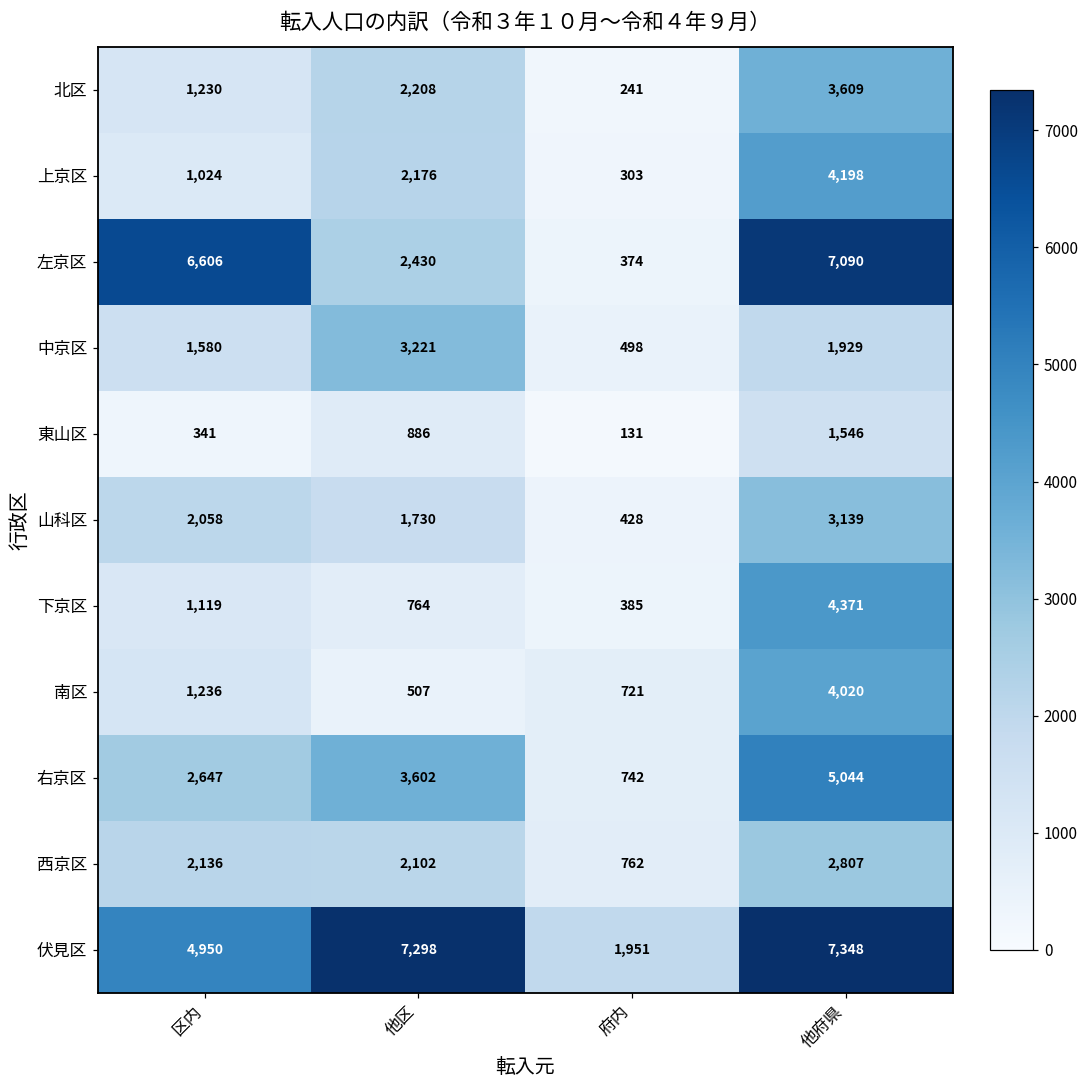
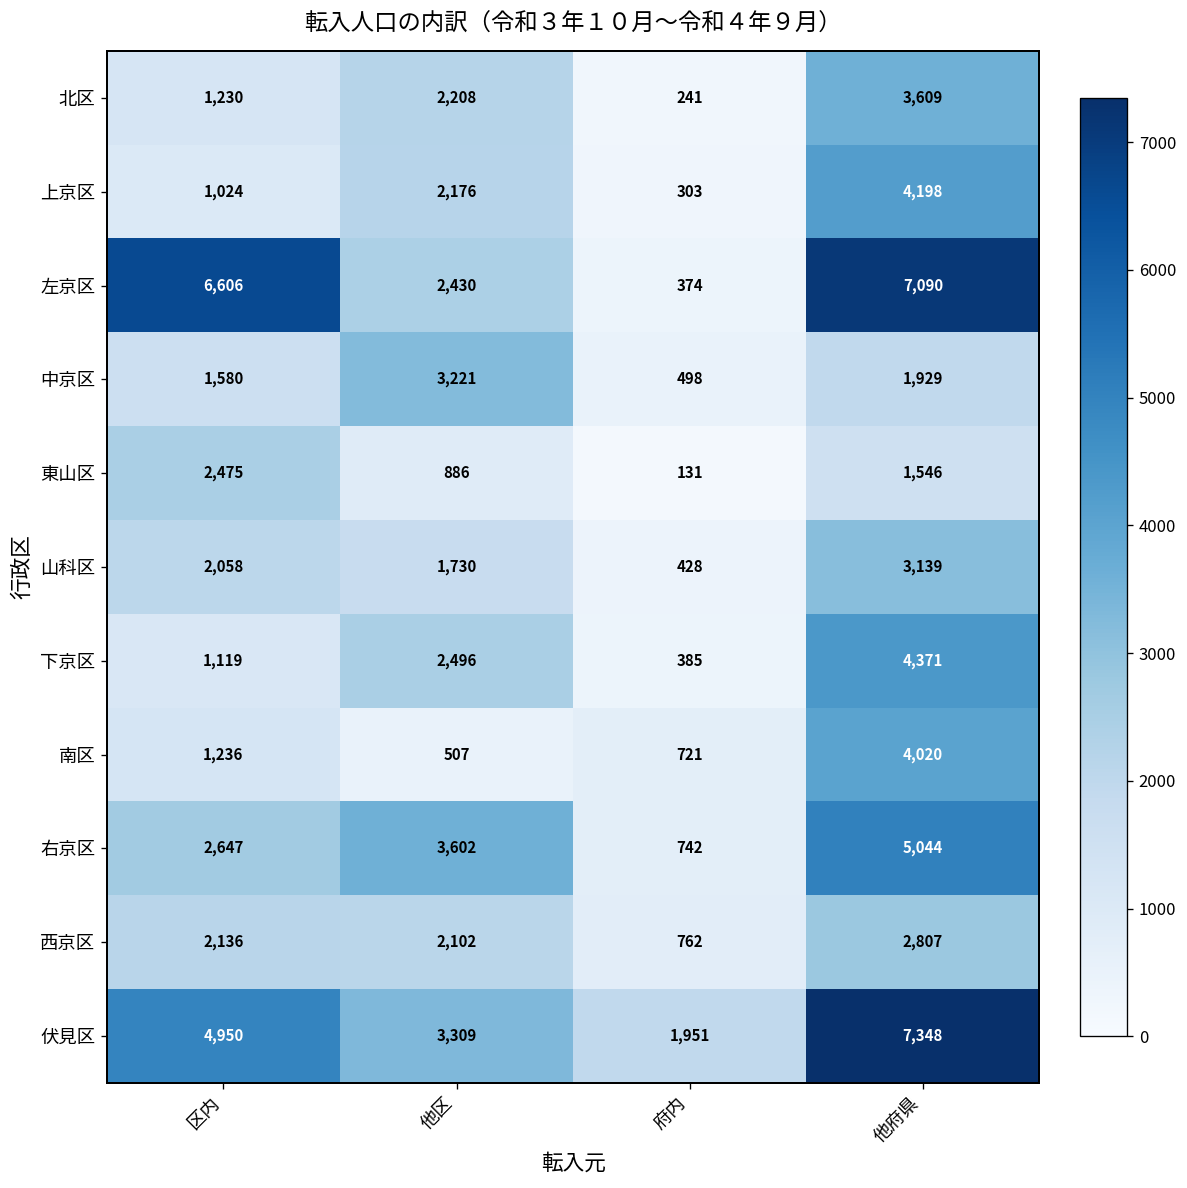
  {
    "北区": {
      "区内": "1,230",
      "他区": "2,208",
      "府内": "241",
      "他府県": "3,609"
    },
    "上京区": {
      "区内": "1,024",
      "他区": "2,176",
      "府内": "303",
      "他府県": "4,198"
    },
    "左京区": {
      "区内": "6,606",
      "他区": "2,430",
      "府内": "374",
      "他府県": "7,090"
    },
    "中京区": {
      "区内": "1,580",
      "他区": "3,221",
      "府内": "498",
      "他府県": "1,929"
    },
    "東山区": {
-     "区内": "341",
+     "区内": "2,475",
      "他区": "886",
      "府内": "131",
      "他府県": "1,546"
    },
    "山科区": {
      "区内": "2,058",
      "他区": "1,730",
      "府内": "428",
      "他府県": "3,139"
    },
    "下京区": {
      "区内": "1,119",
-     "他区": "764",
+     "他区": "2,496",
      "府内": "385",
      "他府県": "4,371"
    },
    "南区": {
      "区内": "1,236",
      "他区": "507",
      "府内": "721",
      "他府県": "4,020"
    },
    "右京区": {
      "区内": "2,647",
      "他区": "3,602",
      "府内": "742",
      "他府県": "5,044"
    },
    "西京区": {
      "区内": "2,136",
      "他区": "2,102",
      "府内": "762",
      "他府県": "2,807"
    },
    "伏見区": {
      "区内": "4,950",
-     "他区": "7,298",
+     "他区": "3,309",
      "府内": "1,951",
      "他府県": "7,348"
    }
  }
